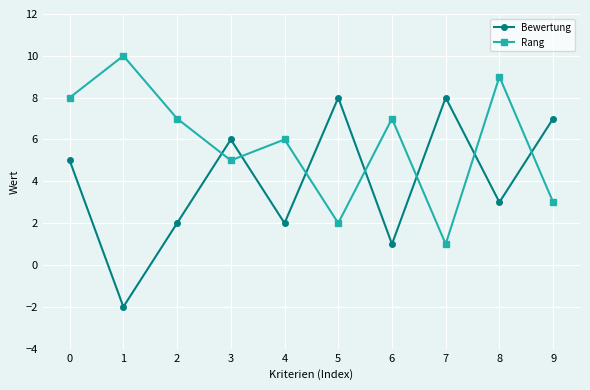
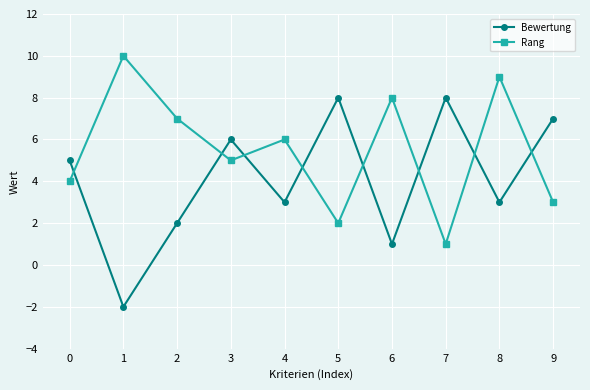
  {
    "Bewertung": {
      "0": 5,
      "1": -2,
      "2": 2,
      "3": 6,
-     "4": 2,
+     "4": 3,
      "5": 8,
      "6": 1,
      "7": 8,
      "8": 3,
      "9": 7
    },
    "Rang": {
-     "0": 8,
+     "0": 4,
      "1": 10,
      "2": 7,
      "3": 5,
      "4": 6,
      "5": 2,
-     "6": 7,
+     "6": 8,
      "7": 1,
      "8": 9,
      "9": 3
    }
  }
